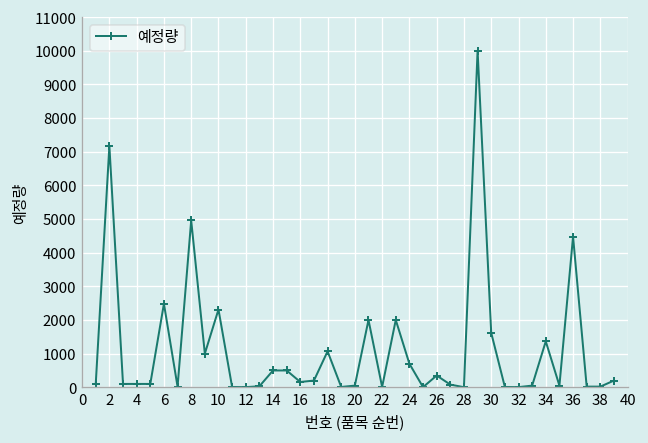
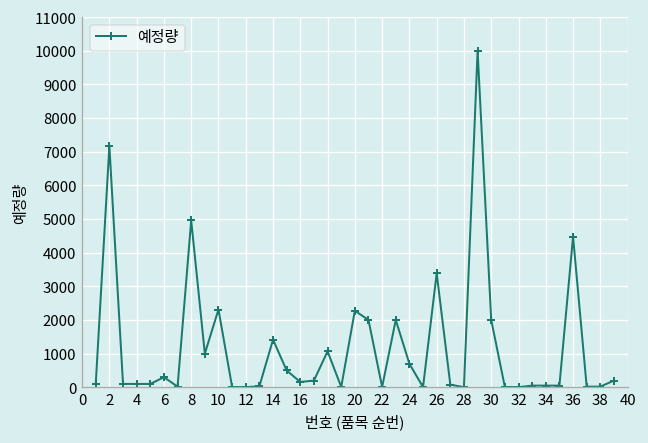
  {
    "2": 7200,
    "4": 100,
-   "6": 2500,
+   "6": 300,
    "8": 5000,
    "10": 2300,
    "12": 0,
-   "14": 500,
+   "14": 1400,
    "16": 200,
    "18": 1100,
-   "20": 100,
+   "20": 2300,
    "22": 0,
    "24": 700,
-   "26": 400,
+   "26": 3400,
    "28": 0,
-   "30": 1600,
+   "30": 2000,
    "32": 0,
-   "34": 1400,
+   "34": 100,
    "36": 4500,
    "38": 0
  }
